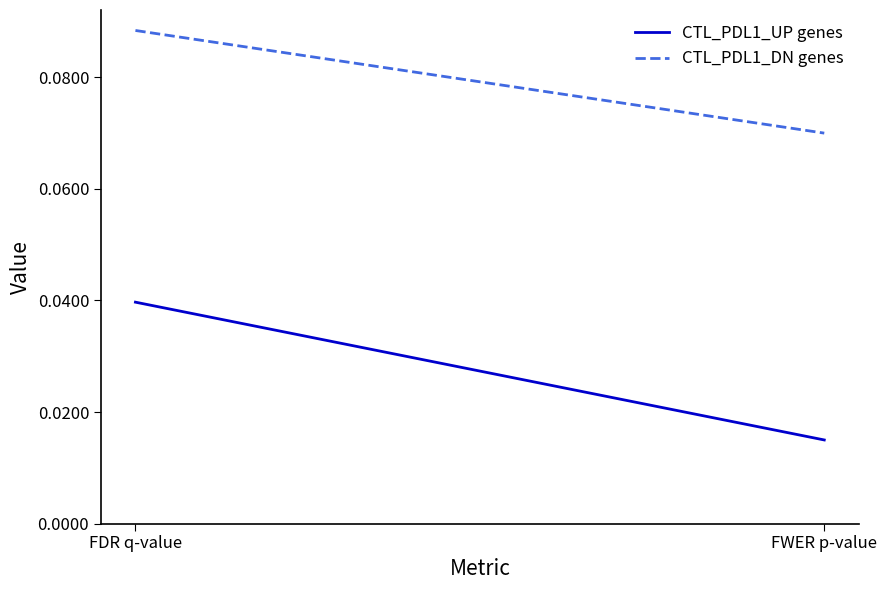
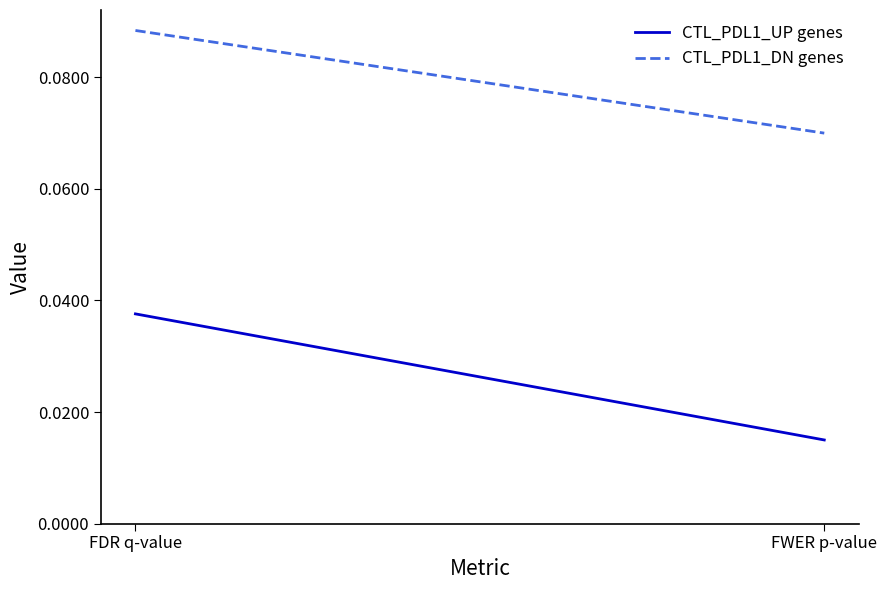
  {
    "CTL_PDL1_UP genes": {
-     "FDR q-value": 0.040,
+     "FDR q-value": 0.038,
      "FWER p-value": 0.015
    },
    "CTL_PDL1_DN genes": {
      "FDR q-value": 0.088,
      "FWER p-value": 0.070
    }
  }
